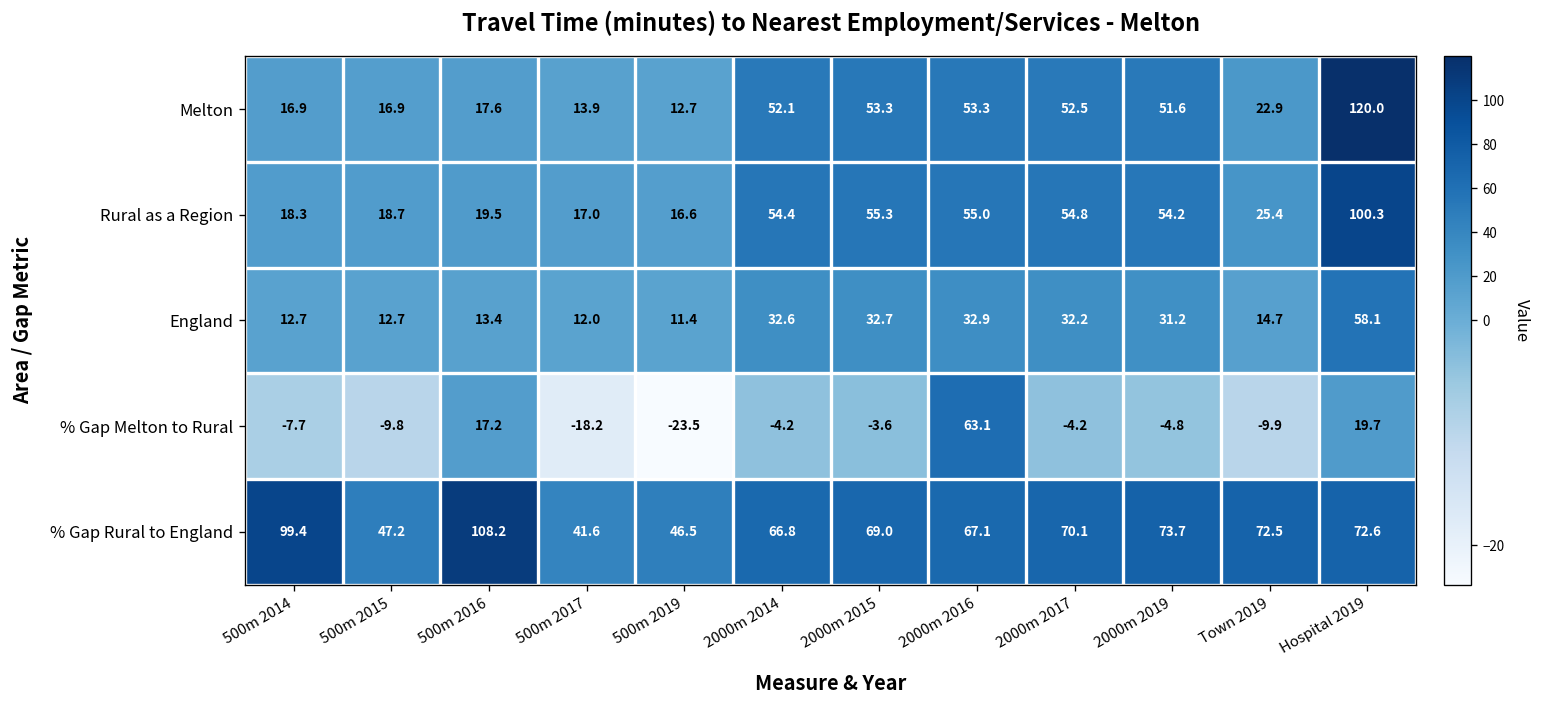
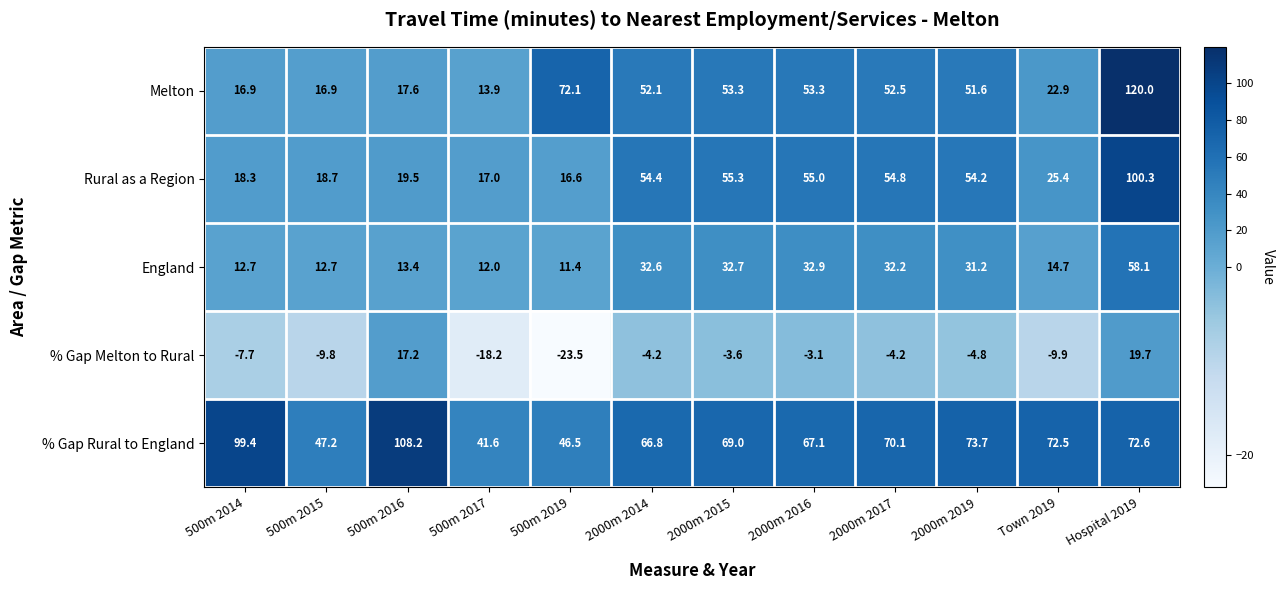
  {
    "Melton": {
      "500m 2014": 16.9,
      "500m 2015": 16.9,
      "500m 2016": 17.6,
      "500m 2017": 13.9,
-     "500m 2019": 12.7,
+     "500m 2019": 72.1,
      "2000m 2014": 52.1,
      "2000m 2015": 53.3,
      "2000m 2016": 53.3,
      "2000m 2017": 52.5,
      "2000m 2019": 51.6,
      "Town 2019": 22.9,
      "Hospital 2019": 120.0
    },
    "Rural as a Region": {
      "500m 2014": 18.3,
      "500m 2015": 18.7,
      "500m 2016": 19.5,
      "500m 2017": 17.0,
      "500m 2019": 16.6,
      "2000m 2014": 54.4,
      "2000m 2015": 55.3,
      "2000m 2016": 55.0,
      "2000m 2017": 54.8,
      "2000m 2019": 54.2,
      "Town 2019": 25.4,
      "Hospital 2019": 100.3
    },
    "England": {
      "500m 2014": 12.7,
      "500m 2015": 12.7,
      "500m 2016": 13.4,
      "500m 2017": 12.0,
      "500m 2019": 11.4,
      "2000m 2014": 32.6,
      "2000m 2015": 32.7,
      "2000m 2016": 32.9,
      "2000m 2017": 32.2,
      "2000m 2019": 31.2,
      "Town 2019": 14.7,
      "Hospital 2019": 58.1
    },
    "% Gap Melton to Rural": {
      "500m 2014": -7.7,
      "500m 2015": -9.8,
      "500m 2016": 17.2,
      "500m 2017": -18.2,
      "500m 2019": -23.5,
      "2000m 2014": -4.2,
      "2000m 2015": -3.6,
-     "2000m 2016": 63.1,
+     "2000m 2016": -3.1,
      "2000m 2017": -4.2,
      "2000m 2019": -4.8,
      "Town 2019": -9.9,
      "Hospital 2019": 19.7
    },
    "% Gap Rural to England": {
      "500m 2014": 99.4,
      "500m 2015": 47.2,
      "500m 2016": 108.2,
      "500m 2017": 41.6,
      "500m 2019": 46.5,
      "2000m 2014": 66.8,
      "2000m 2015": 69.0,
      "2000m 2016": 67.1,
      "2000m 2017": 70.1,
      "2000m 2019": 73.7,
      "Town 2019": 72.5,
      "Hospital 2019": 72.6
    }
  }
